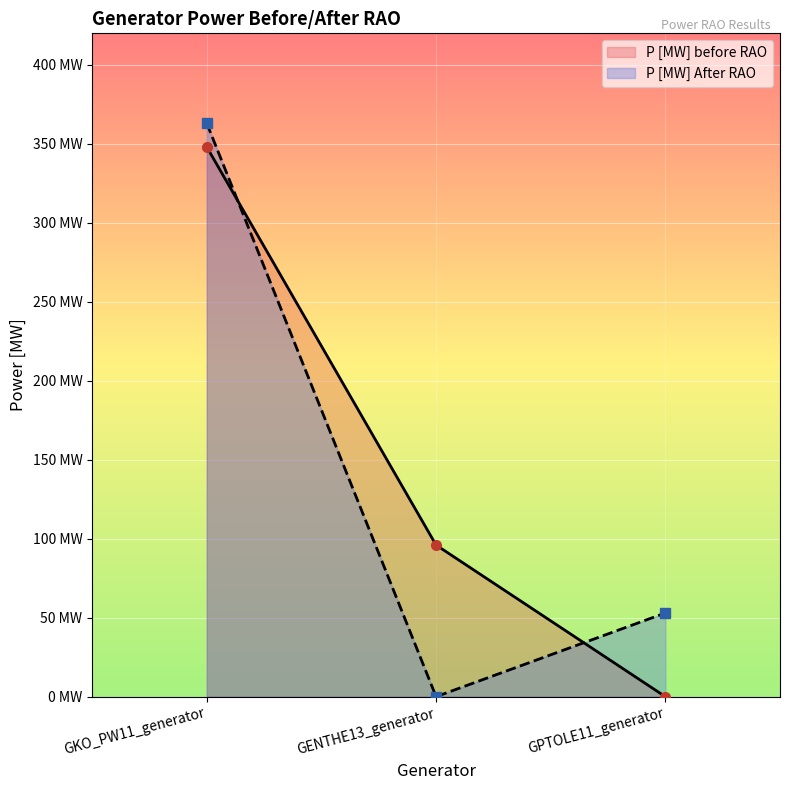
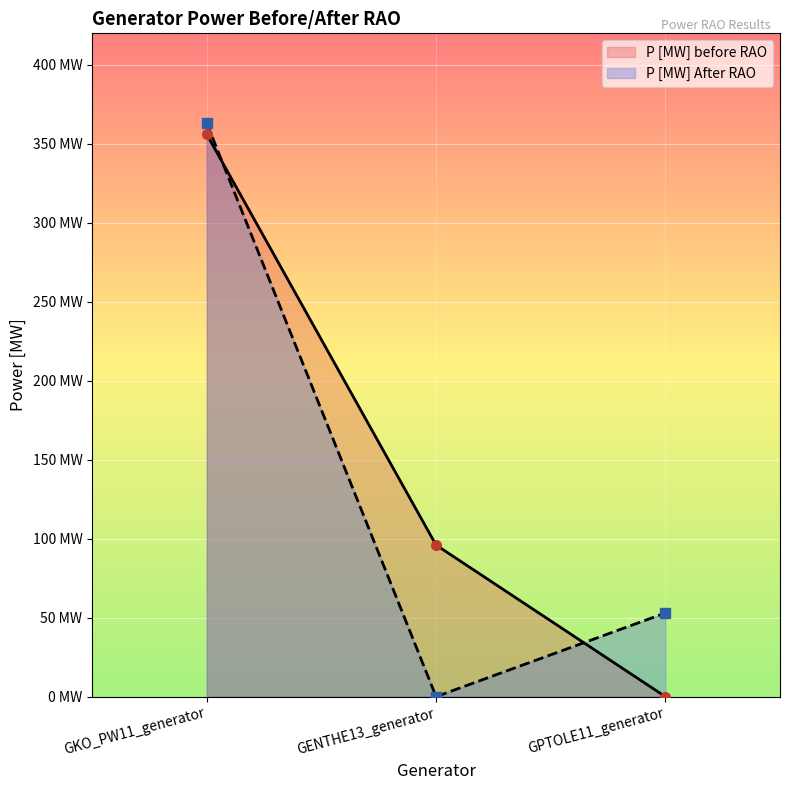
  {
    "P [MW] before RAO": {
-     "GKO_PW11_generator": "348 MW",
+     "GKO_PW11_generator": "356 MW",
      "GENTHE13_generator": "96 MW",
      "GPTOLE11_generator": "0 MW"
    },
    "P [MW] After RAO": {
      "GKO_PW11_generator": "363 MW",
      "GENTHE13_generator": "0 MW",
      "GPTOLE11_generator": "53 MW"
    }
  }
